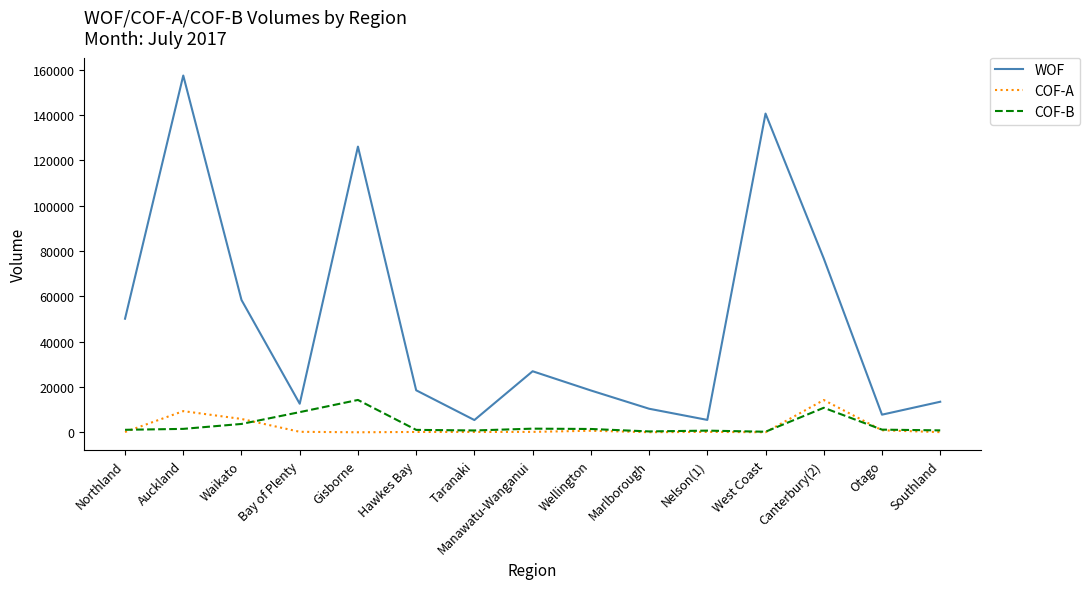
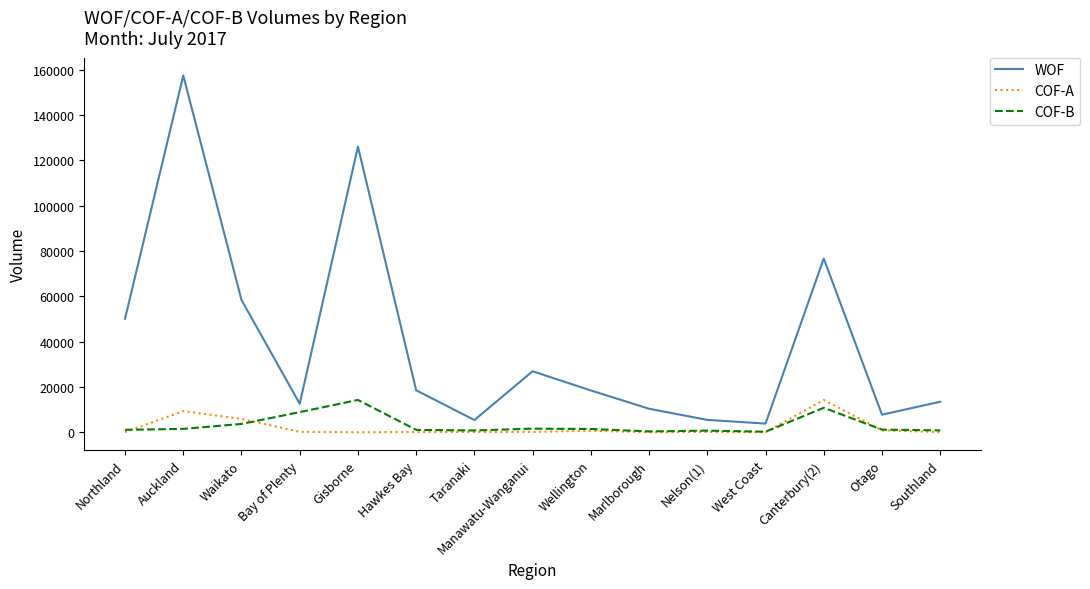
  {
    "WOF": {
      "Northland": 50000,
      "Auckland": 157000,
      "Waikato": 58000,
      "Bay of Plenty": 13000,
      "Gisborne": 126000,
      "Hawkes Bay": 19000,
      "Taranaki": 5000,
      "Manawatu-Wanganui": 27000,
      "Wellington": 18000,
      "Marlborough": 10000,
      "Nelson(1)": 5000,
-     "West Coast": 141000,
+     "West Coast": 4000,
      "Canterbury(2)": 77000,
      "Otago": 8000,
      "Southland": 13000
    },
    "COF-A": {
      "Auckland": 9000,
      "Waikato": 6000,
      "Bay of Plenty": 0,
      "Gisborne": 0,
      "Manawatu-Wanganui": 0,
      "Canterbury(2)": 14000
    },
    "COF-B": {
      "Auckland": 2000,
      "Waikato": 4000,
      "Bay of Plenty": 9000,
      "Gisborne": 14000,
      "Manawatu-Wanganui": 2000,
      "Canterbury(2)": 11000
    }
  }
